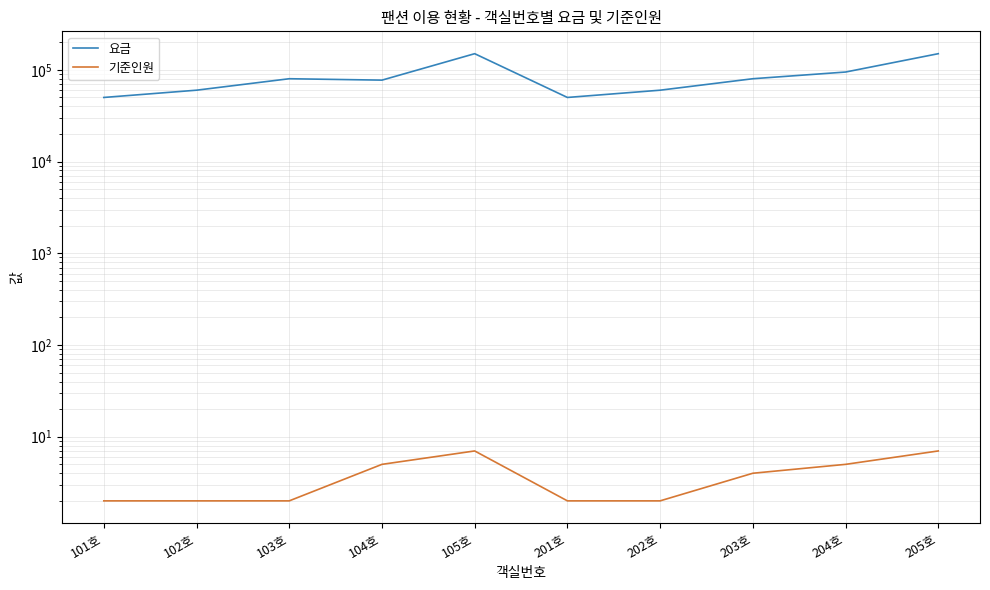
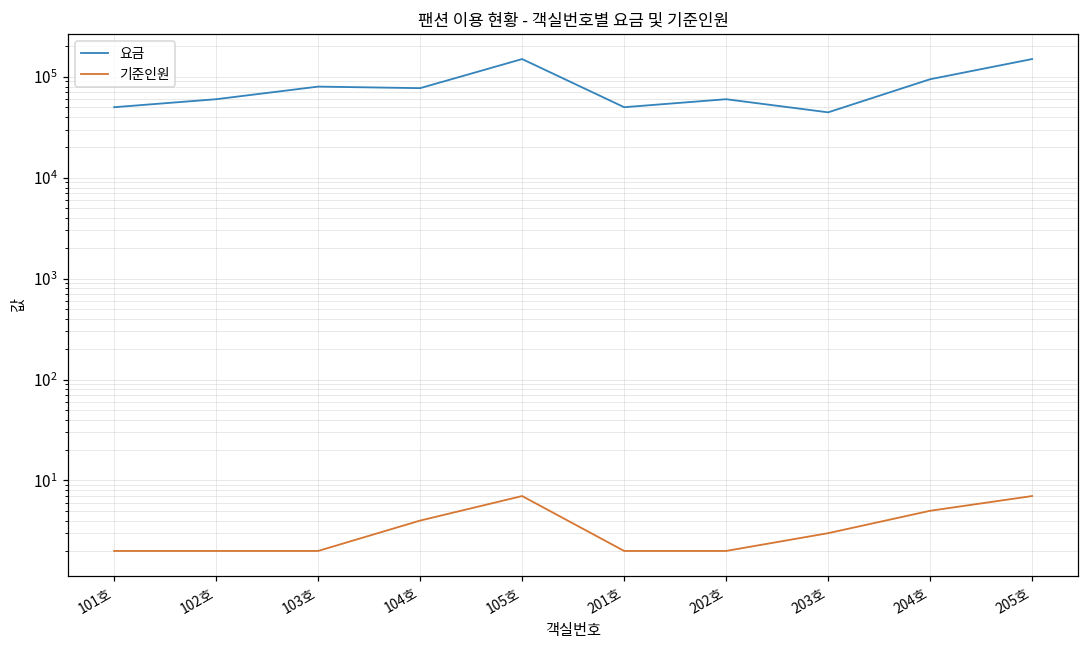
  {
    "요금": {
      "101호": 50000,
      "102호": 60000,
      "103호": 80000,
      "104호": 80000,
      "105호": 150000,
      "201호": 50000,
      "202호": 60000,
-     "203호": 80000,
+     "203호": 40000,
      "204호": 90000,
      "205호": 150000
    },
    "기준인원": {
      "101호": 2,
      "102호": 2,
      "103호": 2,
-     "104호": 5,
+     "104호": 4,
      "105호": 7,
      "201호": 2,
      "202호": 2,
-     "203호": 4,
+     "203호": 3,
      "204호": 5,
      "205호": 7
    }
  }
